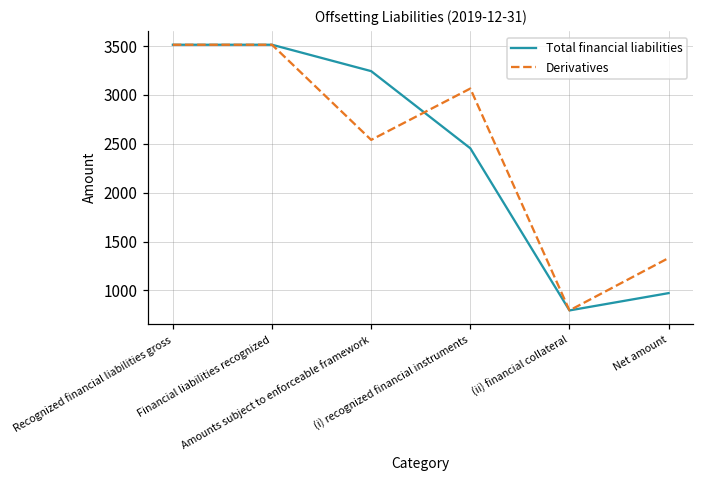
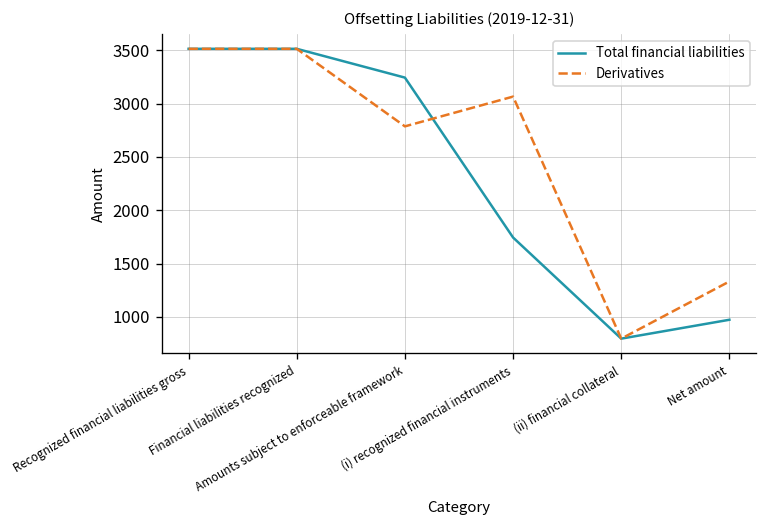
  {
    "Total financial liabilities": {
      "Amounts subject to enforceable framework": 3200,
-     "(i) recognized financial instruments": 2500,
+     "(i) recognized financial instruments": 1700,
      "Net amount": 1000
    },
    "Derivatives": {
-     "Amounts subject to enforceable framework": 2500,
+     "Amounts subject to enforceable framework": 2800,
      "(i) recognized financial instruments": 3100,
      "Net amount": 1300
    }
  }
